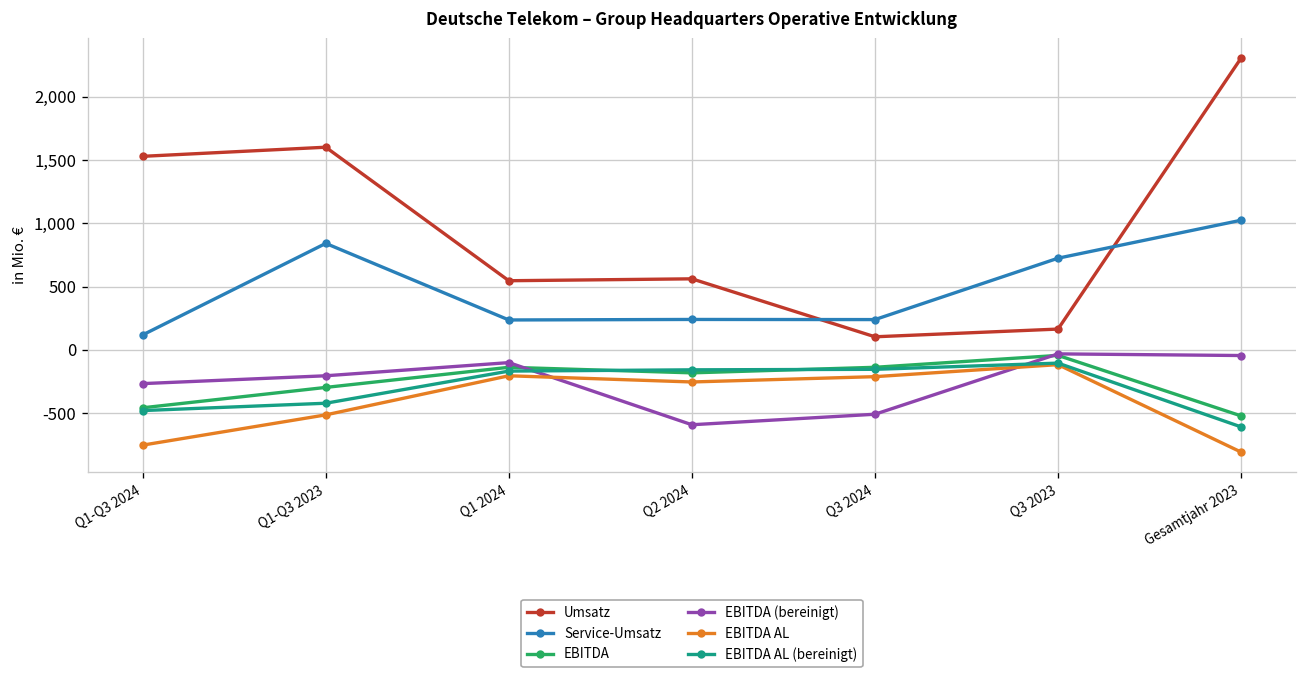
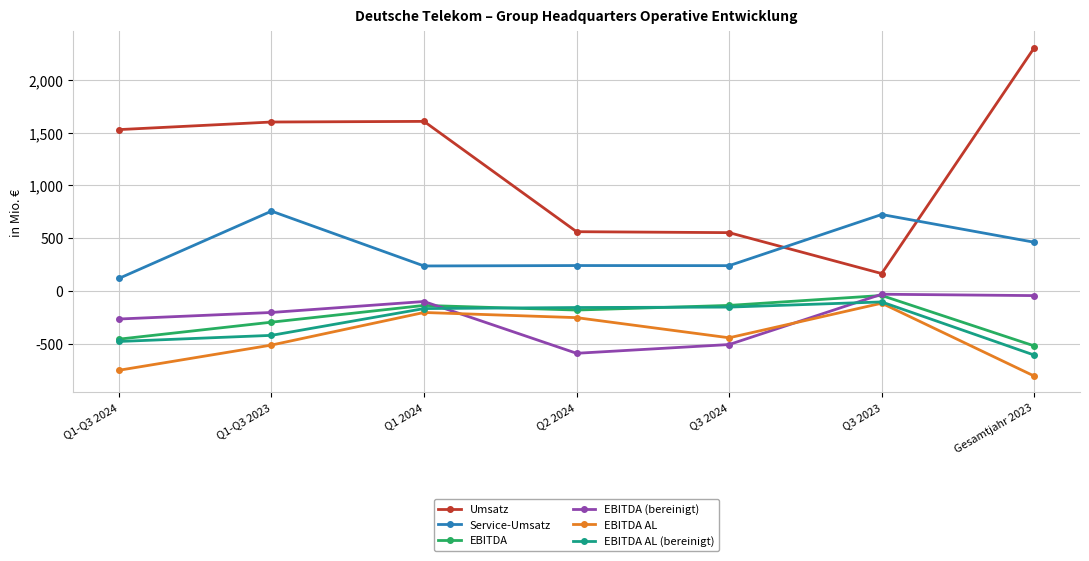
  {
    "Umsatz": {
      "Q1-Q3 2024": "1,530",
      "Q1-Q3 2023": "1,600",
-     "Q1 2024": "550",
+     "Q1 2024": "1,610",
      "Q2 2024": "560",
-     "Q3 2024": "100",
+     "Q3 2024": "550",
      "Q3 2023": "160",
      "Gesamtjahr 2023": "2,310"
    },
    "Service-Umsatz": {
      "Q1-Q3 2024": "120",
-     "Q1-Q3 2023": "840",
+     "Q1-Q3 2023": "760",
      "Q1 2024": "240",
      "Q2 2024": "240",
      "Q3 2024": "240",
      "Q3 2023": "720",
-     "Gesamtjahr 2023": "1,020"
+     "Gesamtjahr 2023": "460"
    },
    "EBITDA (bereinigt)": {
      "Q1-Q3 2024": "-270",
      "Q1-Q3 2023": "-210",
      "Q1 2024": "-100",
      "Q2 2024": "-590",
      "Q3 2024": "-510",
      "Gesamtjahr 2023": "-50"
    },
    "EBITDA AL": {
      "Q1-Q3 2024": "-750",
      "Q1-Q3 2023": "-510",
      "Q1 2024": "-210",
      "Q2 2024": "-250",
-     "Q3 2024": "-210",
+     "Q3 2024": "-450",
      "Gesamtjahr 2023": "-810"
    }
  }
